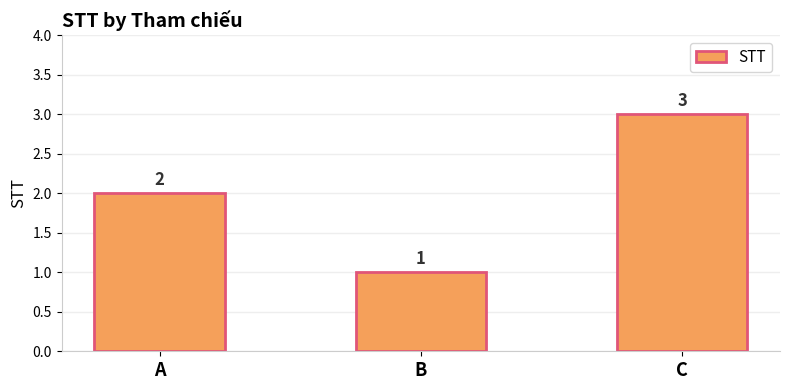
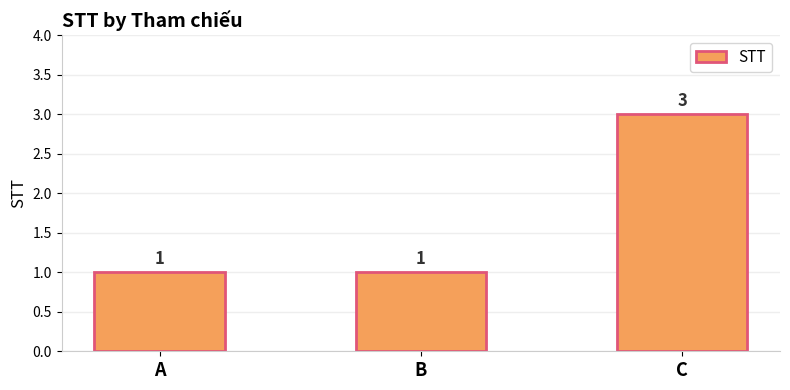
  {
-   "A": 2,
+   "A": 1,
    "B": 1,
    "C": 3
  }
